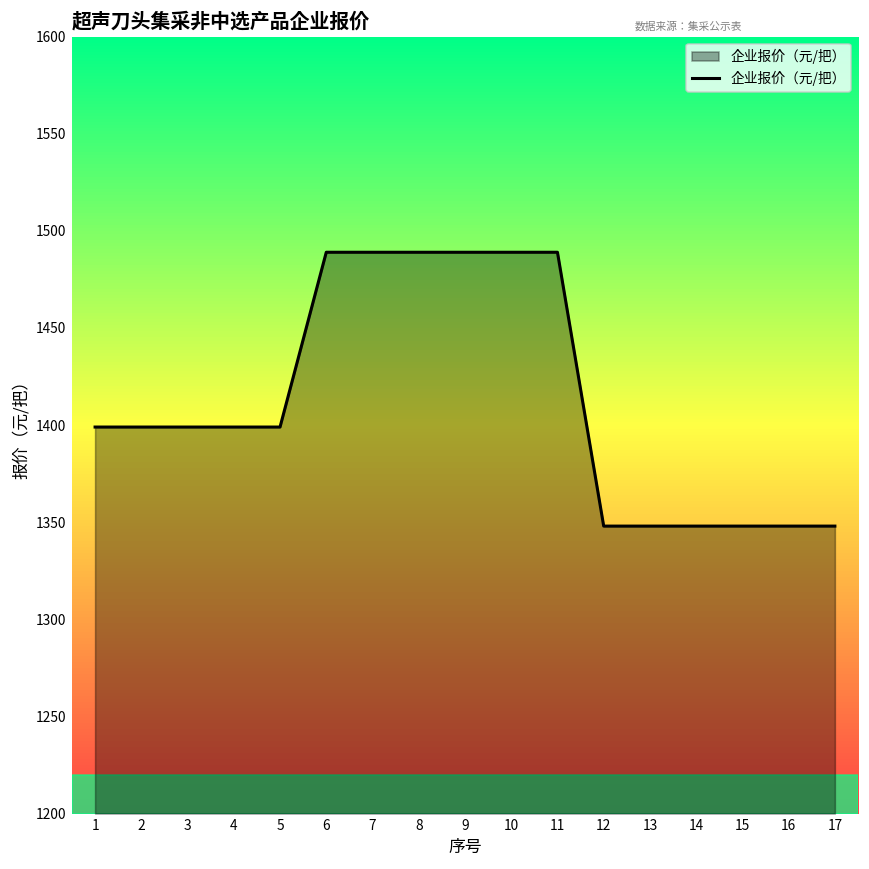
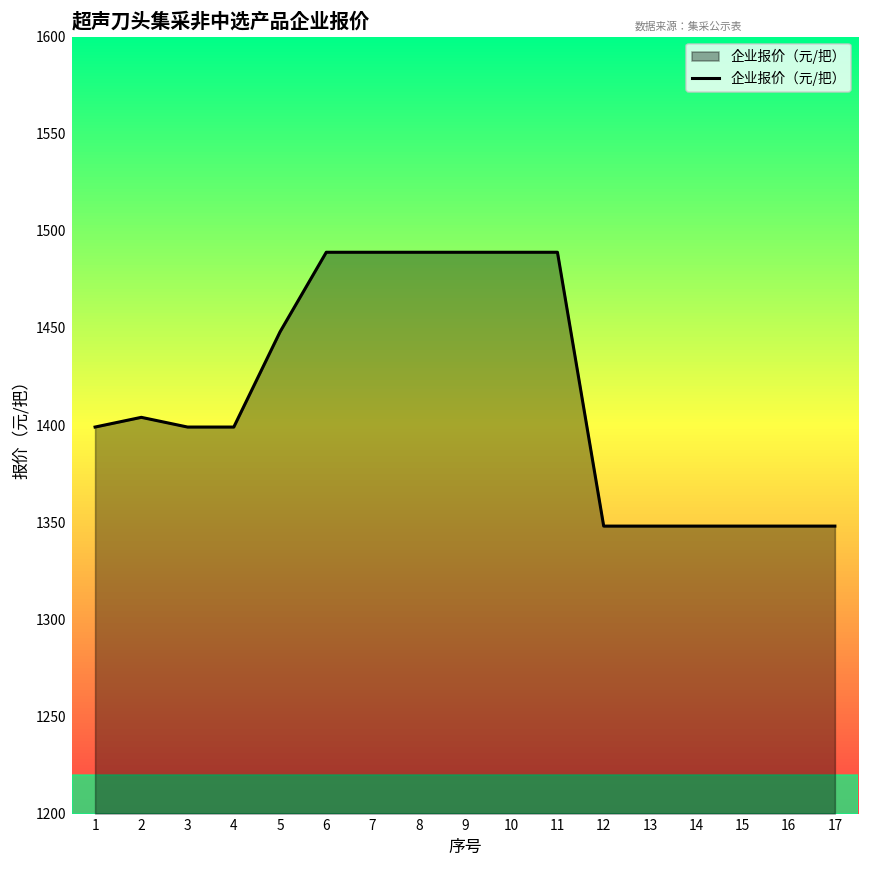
  {
    "1": 1399,
-   "2": 1399,
+   "2": 1404,
    "3": 1399,
    "4": 1399,
-   "5": 1399,
+   "5": 1448,
    "6": 1489,
    "7": 1489,
    "8": 1489,
    "9": 1489,
    "10": 1489,
    "11": 1489,
    "12": 1348,
    "13": 1348,
    "14": 1348,
    "15": 1348,
    "16": 1348,
    "17": 1348
  }
